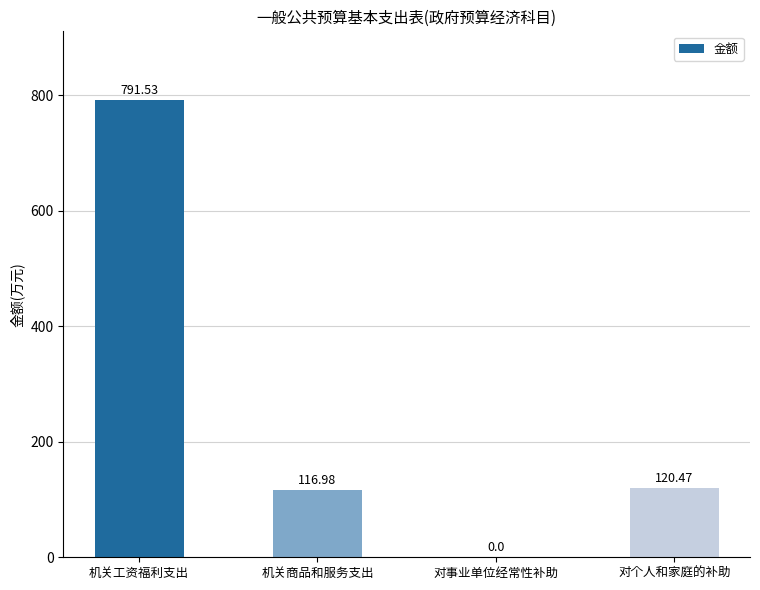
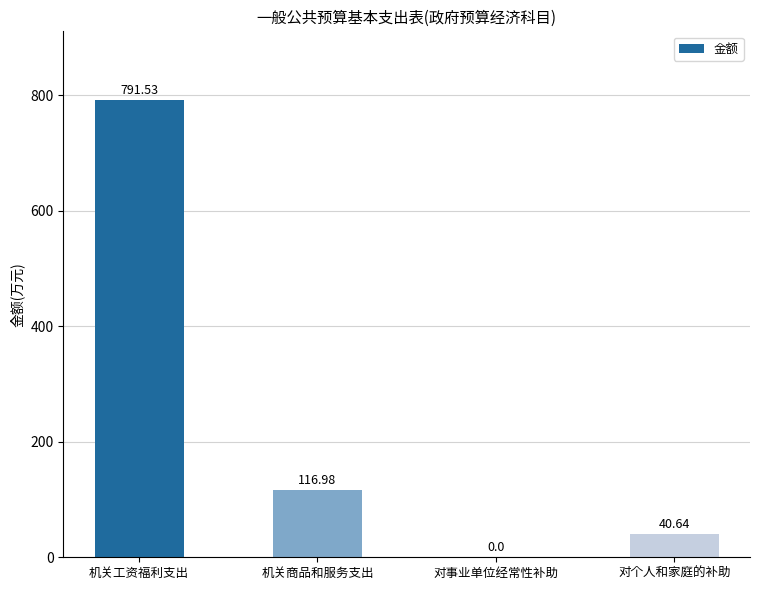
  {
    "机关工资福利支出": 791.53,
    "机关商品和服务支出": 116.98,
    "对事业单位经常性补助": 0.0,
-   "对个人和家庭的补助": 120.47
+   "对个人和家庭的补助": 40.64
  }
